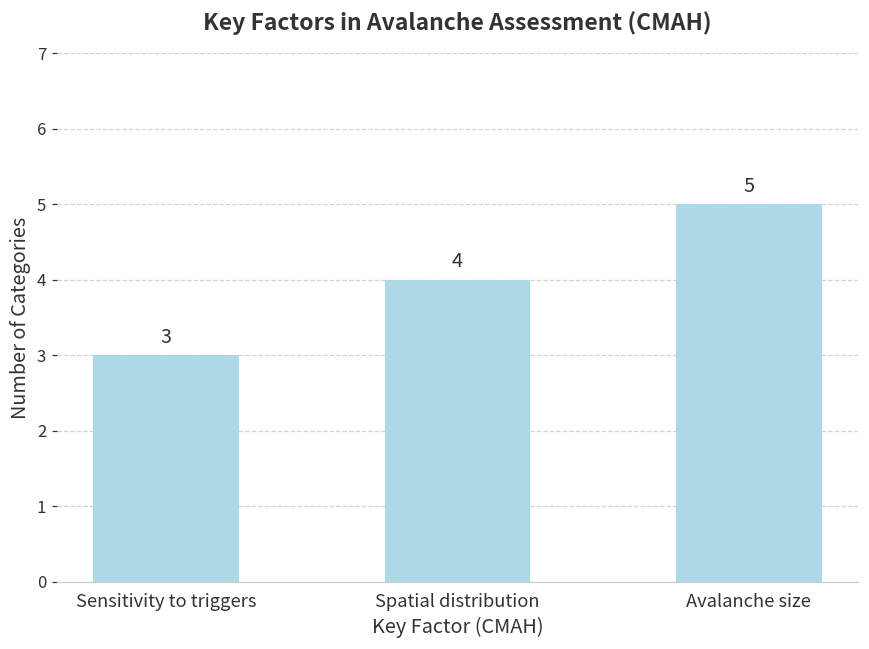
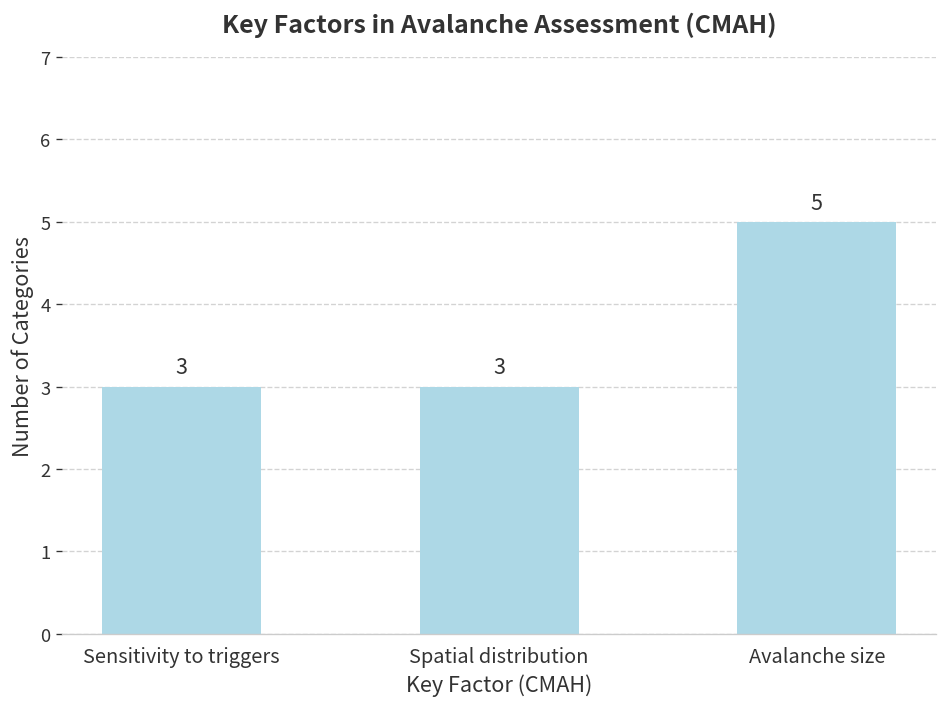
  {
    "Sensitivity to triggers": 3,
-   "Spatial distribution": 4,
+   "Spatial distribution": 3,
    "Avalanche size": 5
  }
